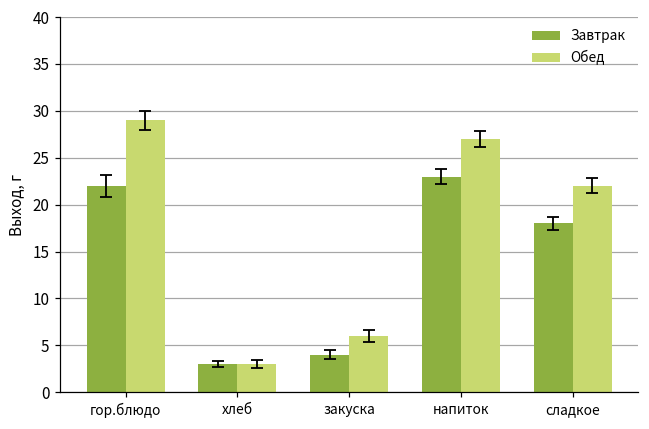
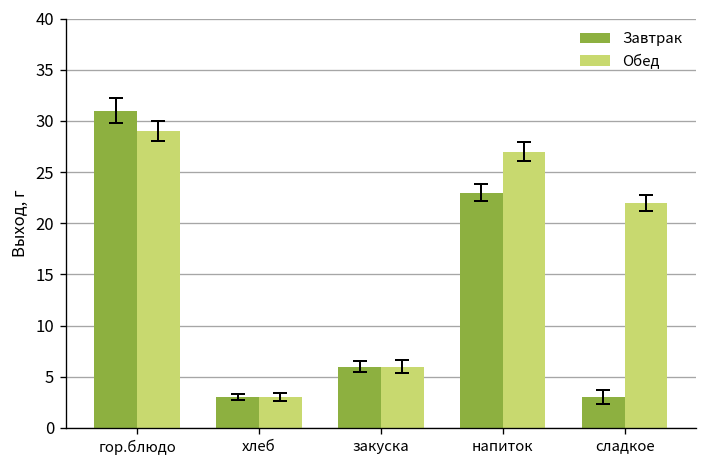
  {
    "Завтрак": {
-     "гор.блюдо": 22,
+     "гор.блюдо": 31,
      "хлеб": 3,
-     "закуска": 4,
+     "закуска": 6,
      "напиток": 23,
-     "сладкое": 18
+     "сладкое": 3
    },
    "Обед": {
      "гор.блюдо": 29,
      "хлеб": 3,
      "закуска": 6,
      "напиток": 27,
      "сладкое": 22
    }
  }
